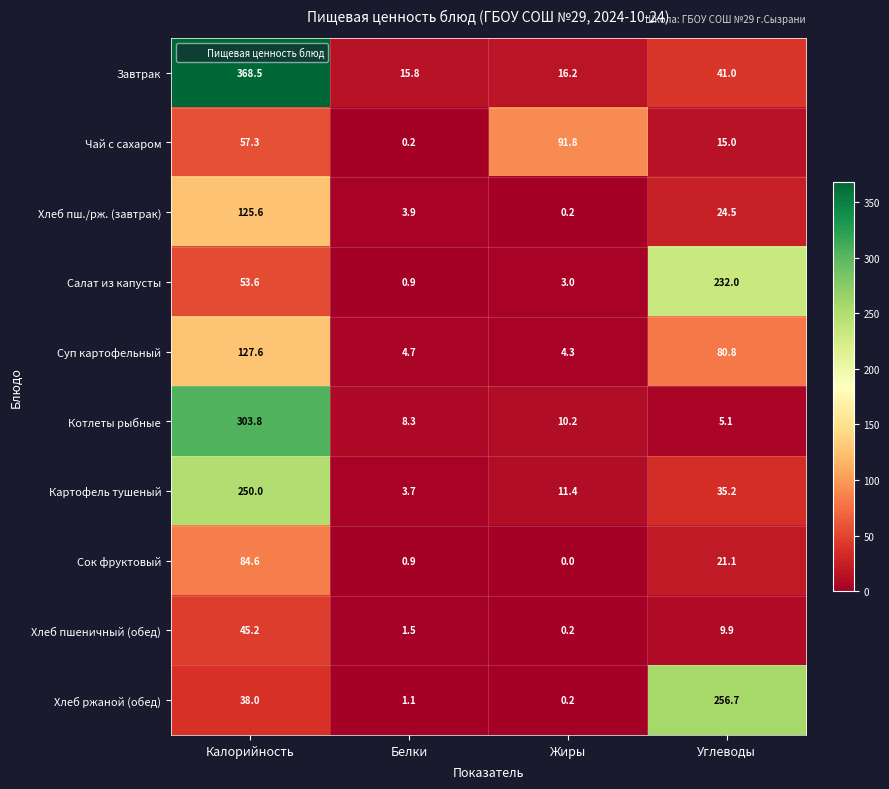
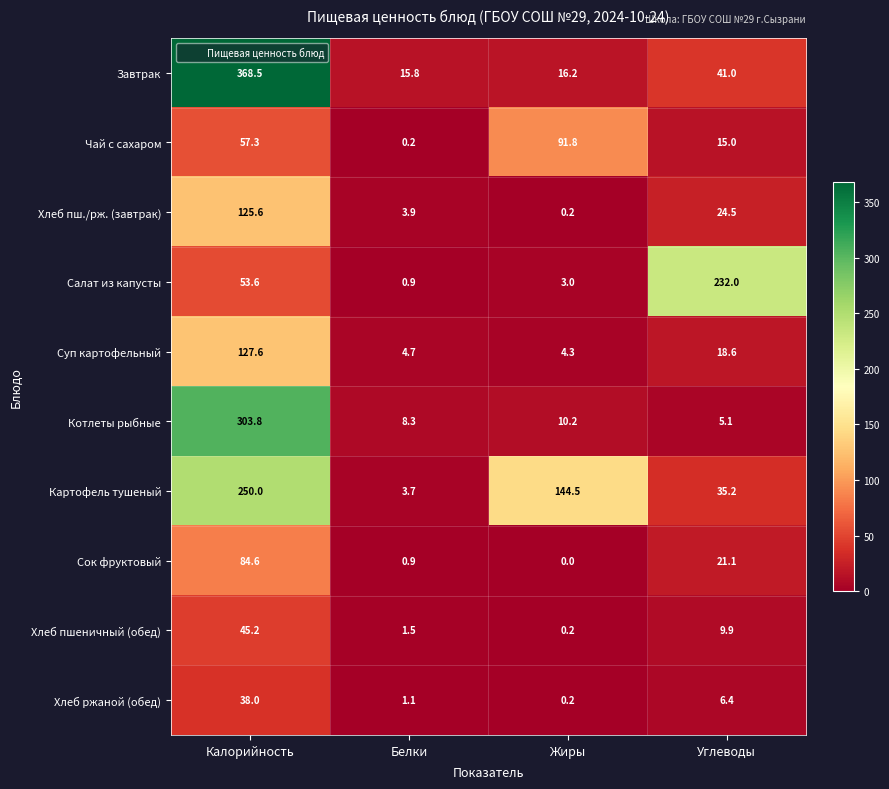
  {
    "Завтрак": {
      "Калорийность": 368.5,
      "Белки": 15.8,
      "Жиры": 16.2,
      "Углеводы": 41.0
    },
    "Чай с сахаром": {
      "Калорийность": 57.3,
      "Белки": 0.2,
      "Жиры": 91.8,
      "Углеводы": 15.0
    },
    "Хлеб пш./рж. (завтрак)": {
      "Калорийность": 125.6,
      "Белки": 3.9,
      "Жиры": 0.2,
      "Углеводы": 24.5
    },
    "Салат из капусты": {
      "Калорийность": 53.6,
      "Белки": 0.9,
      "Жиры": 3.0,
      "Углеводы": 232.0
    },
    "Суп картофельный": {
      "Калорийность": 127.6,
      "Белки": 4.7,
      "Жиры": 4.3,
-     "Углеводы": 80.8
+     "Углеводы": 18.6
    },
    "Котлеты рыбные": {
      "Калорийность": 303.8,
      "Белки": 8.3,
      "Жиры": 10.2,
      "Углеводы": 5.1
    },
    "Картофель тушеный": {
      "Калорийность": 250.0,
      "Белки": 3.7,
-     "Жиры": 11.4,
+     "Жиры": 144.5,
      "Углеводы": 35.2
    },
    "Сок фруктовый": {
      "Калорийность": 84.6,
      "Белки": 0.9,
      "Жиры": 0.0,
      "Углеводы": 21.1
    },
    "Хлеб пшеничный (обед)": {
      "Калорийность": 45.2,
      "Белки": 1.5,
      "Жиры": 0.2,
      "Углеводы": 9.9
    },
    "Хлеб ржаной (обед)": {
      "Калорийность": 38.0,
      "Белки": 1.1,
      "Жиры": 0.2,
-     "Углеводы": 256.7
+     "Углеводы": 6.4
    }
  }
